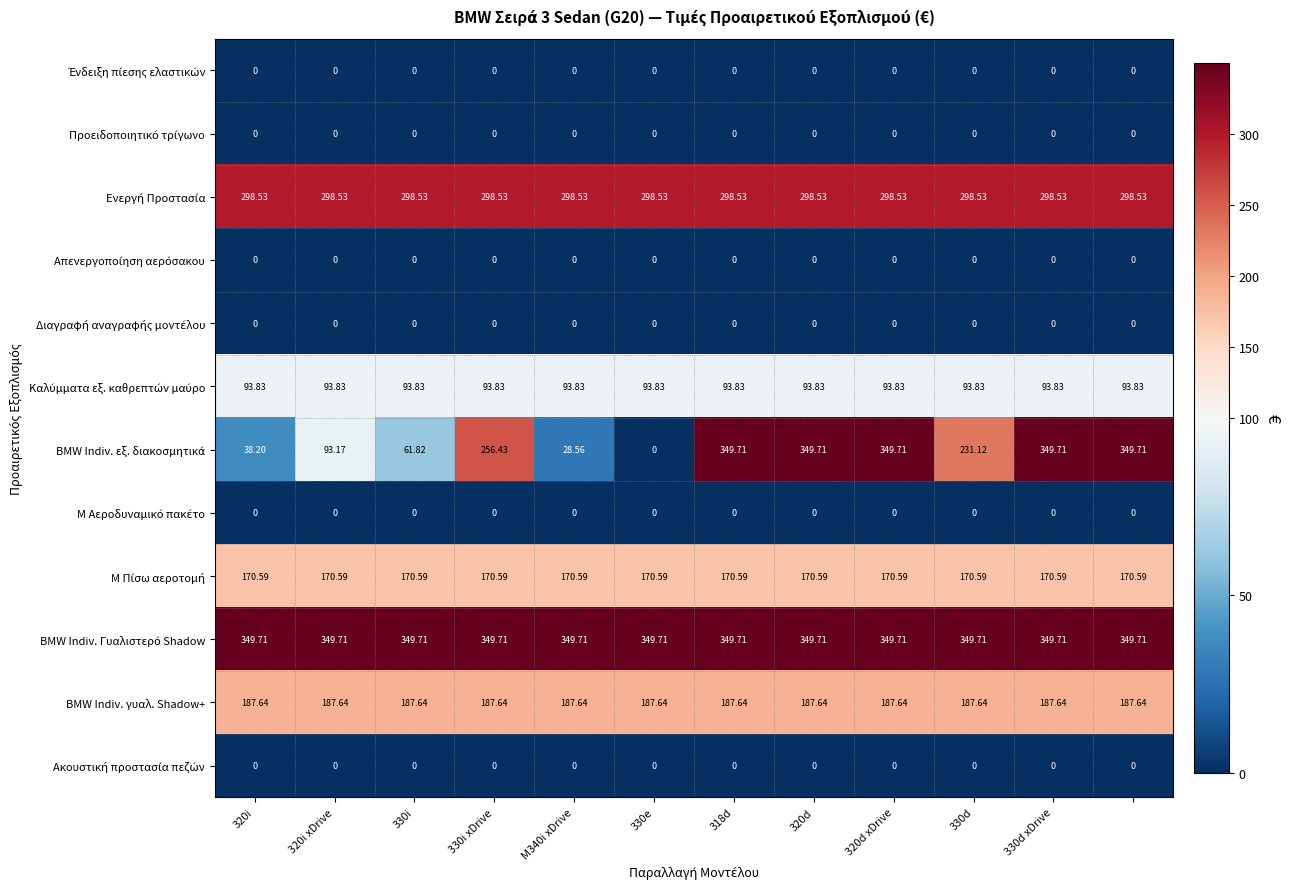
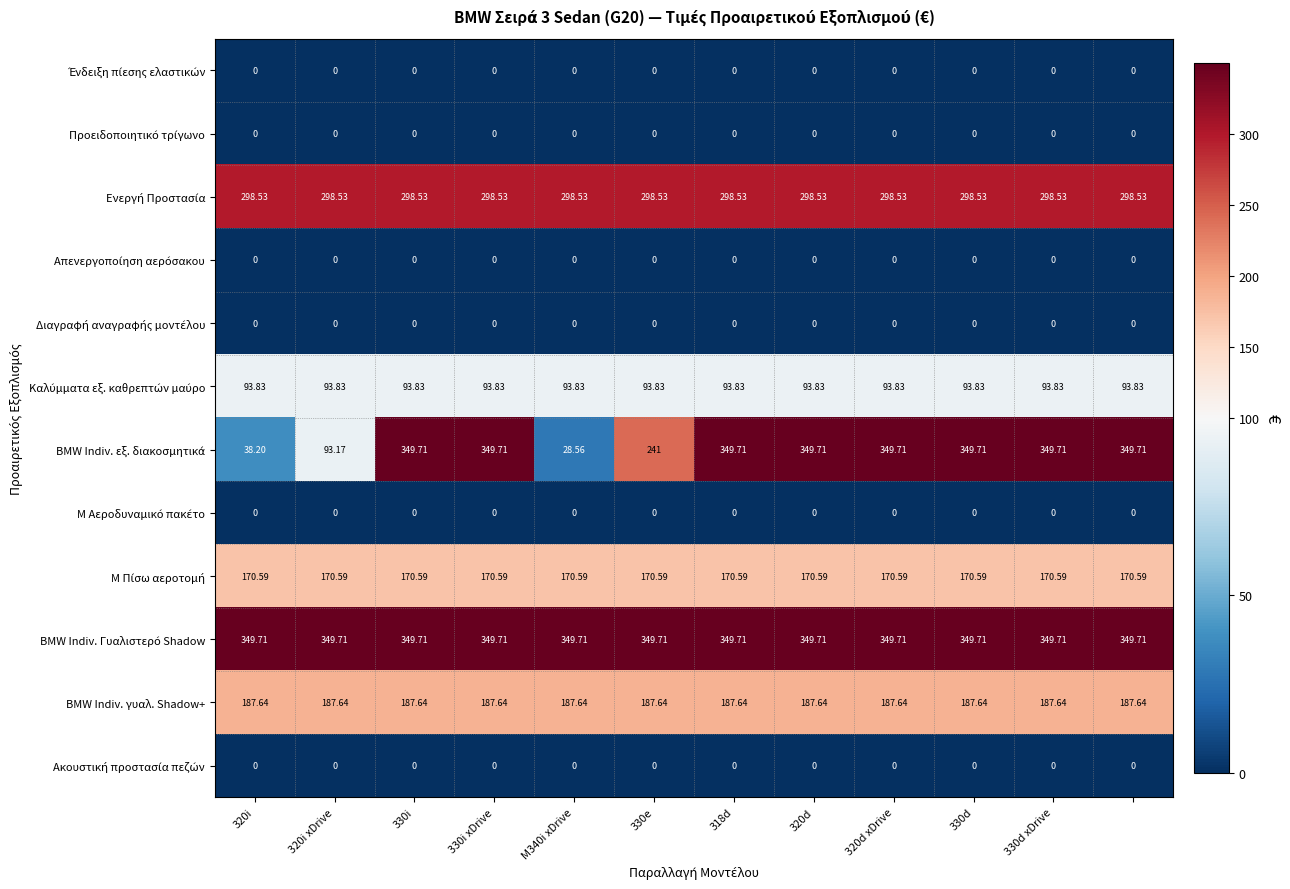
  {
    "Ένδειξη πίεσης ελαστικών": {
      "320i": 0,
      "320i xDrive": 0,
      "330i": 0,
      "330i xDrive": 0,
      "M340i xDrive": 0,
      "330e": 0,
      "318d": 0,
      "320d": 0,
      "320d xDrive": 0,
      "330d": 0,
      "330d xDrive": 0
    },
    "Προειδοποιητικό τρίγωνο": {
      "320i": 0,
      "320i xDrive": 0,
      "330i": 0,
      "330i xDrive": 0,
      "M340i xDrive": 0,
      "330e": 0,
      "318d": 0,
      "320d": 0,
      "320d xDrive": 0,
      "330d": 0,
      "330d xDrive": 0
    },
    "Ενεργή Προστασία": {
      "320i": 298.53,
      "320i xDrive": 298.53,
      "330i": 298.53,
      "330i xDrive": 298.53,
      "M340i xDrive": 298.53,
      "330e": 298.53,
      "318d": 298.53,
      "320d": 298.53,
      "320d xDrive": 298.53,
      "330d": 298.53,
      "330d xDrive": 298.53
    },
    "Απενεργοποίηση αερόσακου": {
      "320i": 0,
      "320i xDrive": 0,
      "330i": 0,
      "330i xDrive": 0,
      "M340i xDrive": 0,
      "330e": 0,
      "318d": 0,
      "320d": 0,
      "320d xDrive": 0,
      "330d": 0,
      "330d xDrive": 0
    },
    "Διαγραφή αναγραφής μοντέλου": {
      "320i": 0,
      "320i xDrive": 0,
      "330i": 0,
      "330i xDrive": 0,
      "M340i xDrive": 0,
      "330e": 0,
      "318d": 0,
      "320d": 0,
      "320d xDrive": 0,
      "330d": 0,
      "330d xDrive": 0
    },
    "Καλύμματα εξ. καθρεπτών μαύρο": {
      "320i": 93.83,
      "320i xDrive": 93.83,
      "330i": 93.83,
      "330i xDrive": 93.83,
      "M340i xDrive": 93.83,
      "330e": 93.83,
      "318d": 93.83,
      "320d": 93.83,
      "320d xDrive": 93.83,
      "330d": 93.83,
      "330d xDrive": 93.83
    },
    "BMW Indiv. εξ. διακοσμητικά": {
      "320i": 38.20,
      "320i xDrive": 93.17,
-     "330i": 61.82,
-     "330i xDrive": 256.43,
+     "330i": 349.71,
+     "330i xDrive": 349.71,
      "M340i xDrive": 28.56,
-     "330e": 0,
+     "330e": 241,
      "318d": 349.71,
      "320d": 349.71,
      "320d xDrive": 349.71,
-     "330d": 231.12,
+     "330d": 349.71,
      "330d xDrive": 349.71
    },
    "M Αεροδυναμικό πακέτο": {
      "320i": 0,
      "320i xDrive": 0,
      "330i": 0,
      "330i xDrive": 0,
      "M340i xDrive": 0,
      "330e": 0,
      "318d": 0,
      "320d": 0,
      "320d xDrive": 0,
      "330d": 0,
      "330d xDrive": 0
    },
    "M Πίσω αεροτομή": {
      "320i": 170.59,
      "320i xDrive": 170.59,
      "330i": 170.59,
      "330i xDrive": 170.59,
      "M340i xDrive": 170.59,
      "330e": 170.59,
      "318d": 170.59,
      "320d": 170.59,
      "320d xDrive": 170.59,
      "330d": 170.59,
      "330d xDrive": 170.59
    },
    "BMW Indiv. Γυαλιστερό Shadow": {
      "320i": 349.71,
      "320i xDrive": 349.71,
      "330i": 349.71,
      "330i xDrive": 349.71,
      "M340i xDrive": 349.71,
      "330e": 349.71,
      "318d": 349.71,
      "320d": 349.71,
      "320d xDrive": 349.71,
      "330d": 349.71,
      "330d xDrive": 349.71
    },
    "BMW Indiv. γυαλ. Shadow+": {
      "320i": 187.64,
      "320i xDrive": 187.64,
      "330i": 187.64,
      "330i xDrive": 187.64,
      "M340i xDrive": 187.64,
      "330e": 187.64,
      "318d": 187.64,
      "320d": 187.64,
      "320d xDrive": 187.64,
      "330d": 187.64,
      "330d xDrive": 187.64
    },
    "Ακουστική προστασία πεζών": {
      "320i": 0,
      "320i xDrive": 0,
      "330i": 0,
      "330i xDrive": 0,
      "M340i xDrive": 0,
      "330e": 0,
      "318d": 0,
      "320d": 0,
      "320d xDrive": 0,
      "330d": 0,
      "330d xDrive": 0
    }
  }
